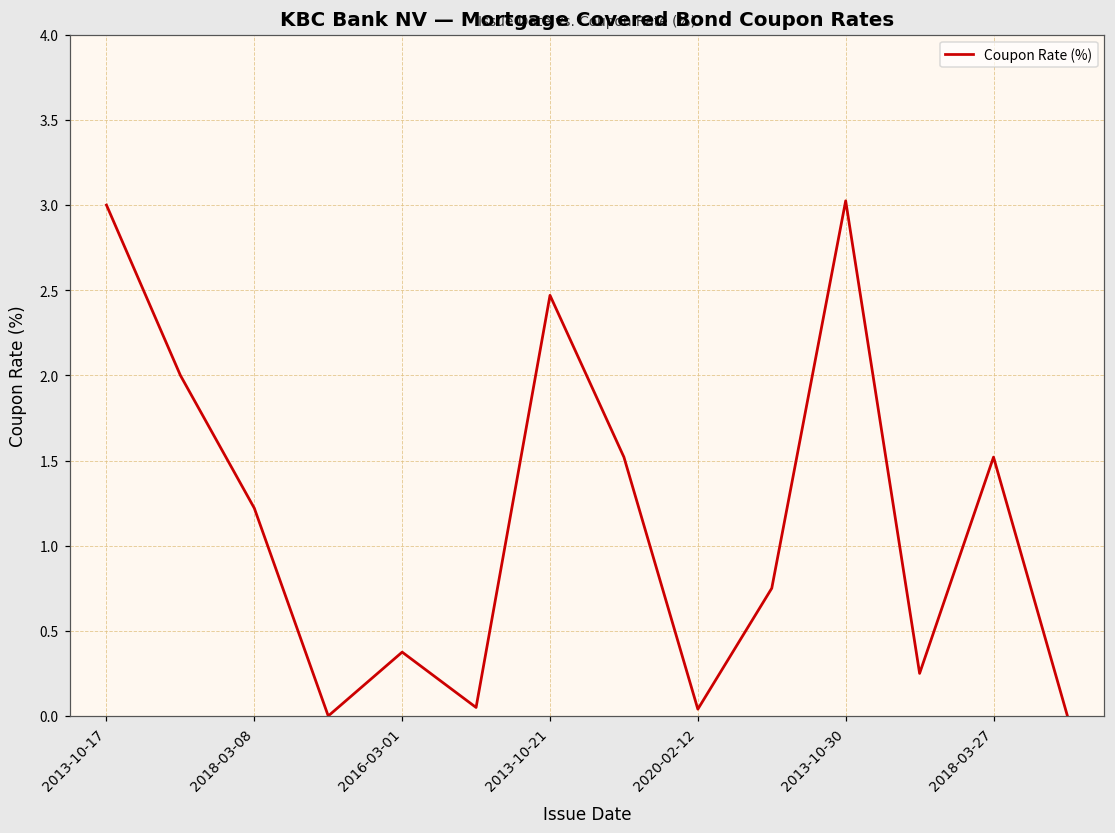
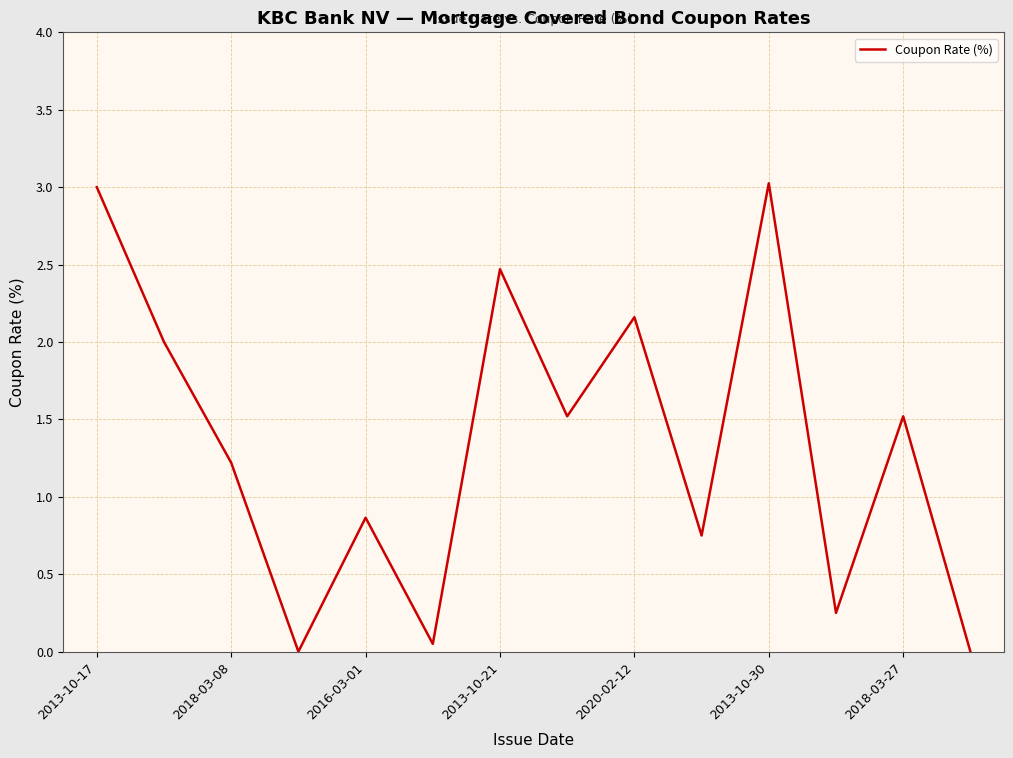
  {
    "2013-10-17": 3.00,
    "2018-03-08": 1.22,
-   "2016-03-01": 0.38,
+   "2016-03-01": 0.87,
    "2013-10-21": 2.47,
-   "2020-02-12": 0.04,
+   "2020-02-12": 2.16,
    "2013-10-30": 3.03,
    "2018-03-27": 1.52
  }
